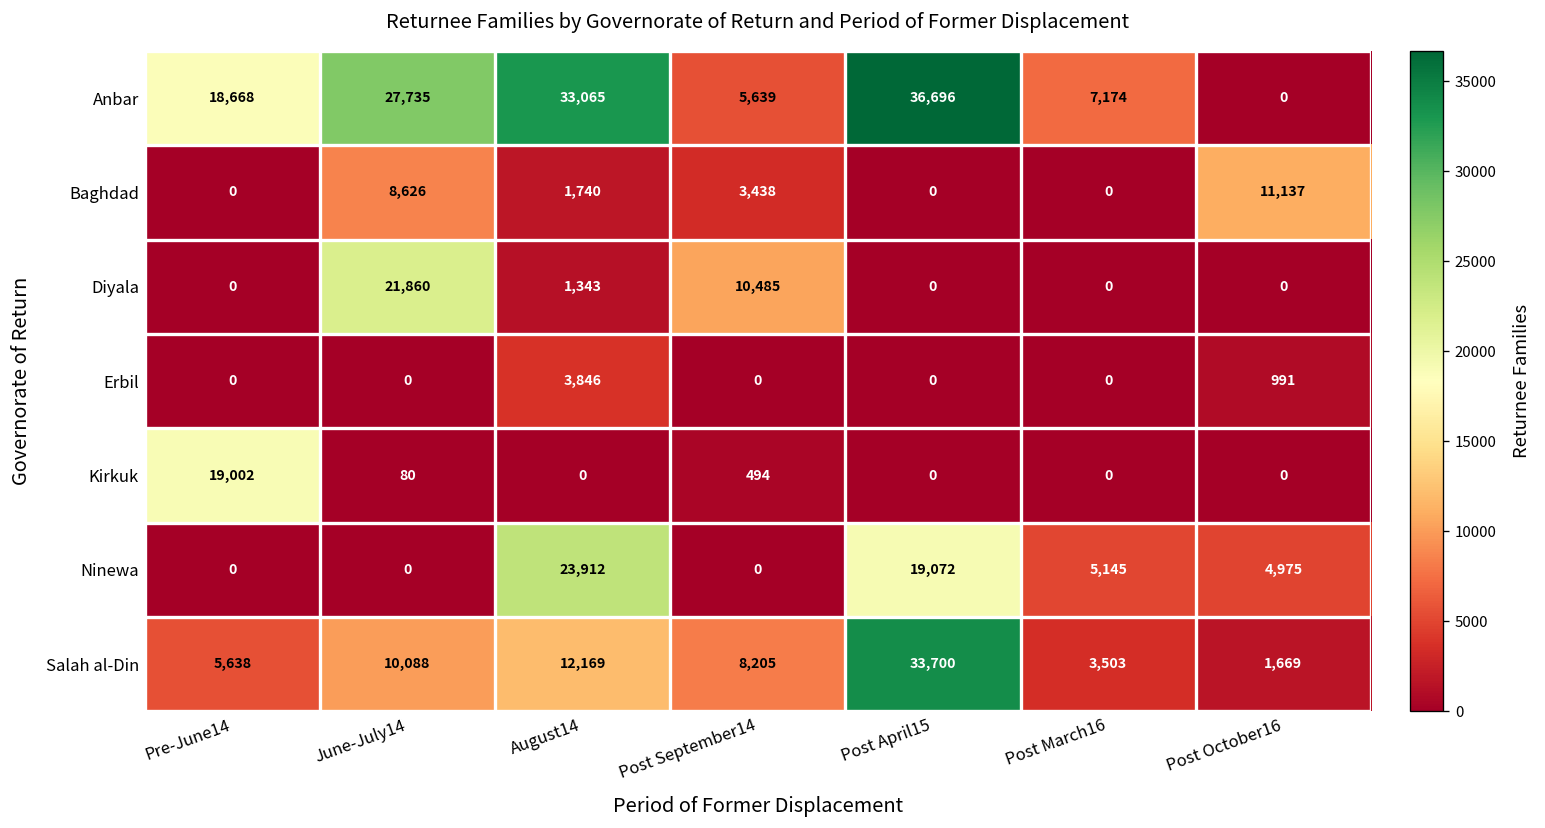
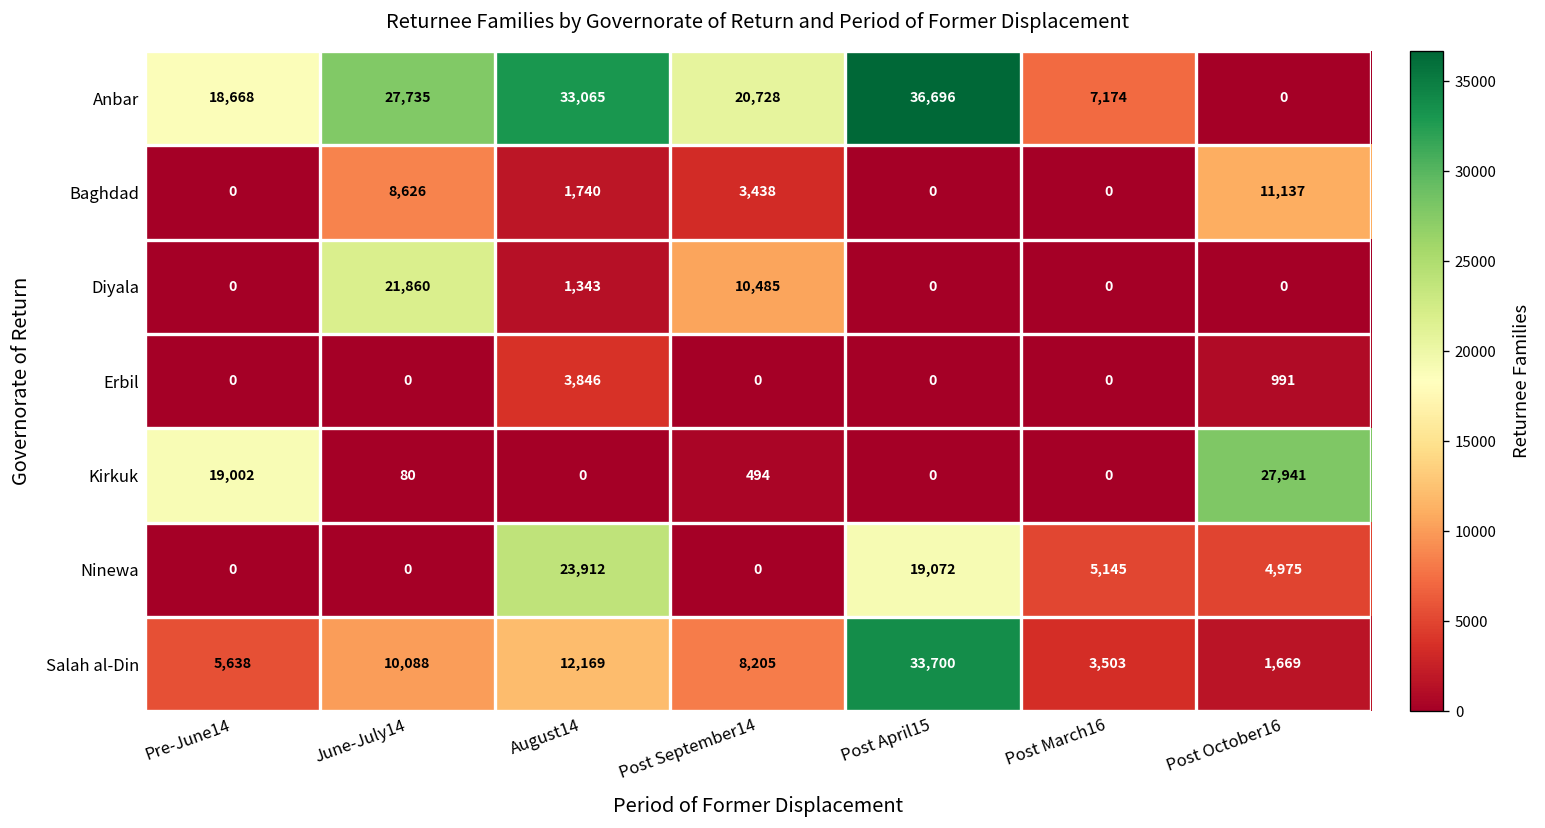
  {
    "Anbar": {
      "Pre-June14": "18,668",
      "June-July14": "27,735",
      "August14": "33,065",
-     "Post September14": "5,639",
+     "Post September14": "20,728",
      "Post April15": "36,696",
      "Post March16": "7,174",
      "Post October16": "0"
    },
    "Baghdad": {
      "Pre-June14": "0",
      "June-July14": "8,626",
      "August14": "1,740",
      "Post September14": "3,438",
      "Post April15": "0",
      "Post March16": "0",
      "Post October16": "11,137"
    },
    "Diyala": {
      "Pre-June14": "0",
      "June-July14": "21,860",
      "August14": "1,343",
      "Post September14": "10,485",
      "Post April15": "0",
      "Post March16": "0",
      "Post October16": "0"
    },
    "Erbil": {
      "Pre-June14": "0",
      "June-July14": "0",
      "August14": "3,846",
      "Post September14": "0",
      "Post April15": "0",
      "Post March16": "0",
      "Post October16": "991"
    },
    "Kirkuk": {
      "Pre-June14": "19,002",
      "June-July14": "80",
      "August14": "0",
      "Post September14": "494",
      "Post April15": "0",
      "Post March16": "0",
-     "Post October16": "0"
+     "Post October16": "27,941"
    },
    "Ninewa": {
      "Pre-June14": "0",
      "June-July14": "0",
      "August14": "23,912",
      "Post September14": "0",
      "Post April15": "19,072",
      "Post March16": "5,145",
      "Post October16": "4,975"
    },
    "Salah al-Din": {
      "Pre-June14": "5,638",
      "June-July14": "10,088",
      "August14": "12,169",
      "Post September14": "8,205",
      "Post April15": "33,700",
      "Post March16": "3,503",
      "Post October16": "1,669"
    }
  }
